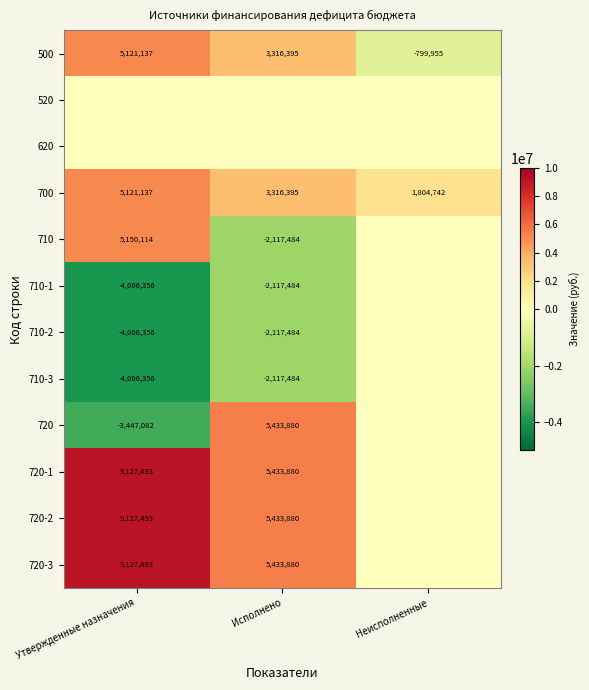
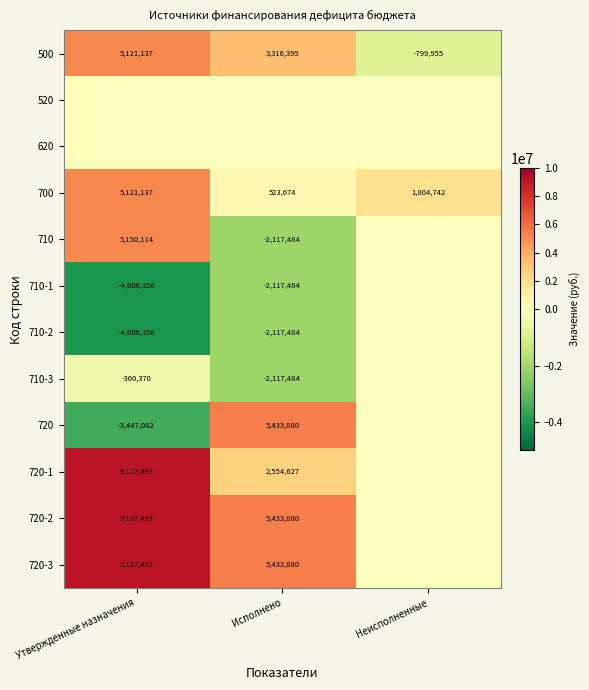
  {
    "500": {
      "Утвержденные назначения": "5,121,137",
      "Исполнено": "3,316,395",
      "Неисполненные": "-799,955"
    },
    "700": {
      "Утвержденные назначения": "5,121,137",
-     "Исполнено": "3,316,395",
+     "Исполнено": "523,674",
      "Неисполненные": "1,804,742"
    },
    "710": {
      "Утвержденные назначения": "5,150,114",
      "Исполнено": "-2,117,484"
    },
    "710-1": {
      "Утвержденные назначения": "-4,006,356",
      "Исполнено": "-2,117,484"
    },
    "710-2": {
      "Утвержденные назначения": "-4,006,356",
      "Исполнено": "-2,117,484"
    },
    "710-3": {
-     "Утвержденные назначения": "-4,006,356",
+     "Утвержденные назначения": "-360,370",
      "Исполнено": "-2,117,484"
    },
    "720": {
      "Утвержденные назначения": "-3,447,082",
      "Исполнено": "5,433,880"
    },
    "720-1": {
      "Утвержденные назначения": "9,127,493",
-     "Исполнено": "5,433,880"
+     "Исполнено": "2,554,627"
    },
    "720-2": {
      "Утвержденные назначения": "9,127,493",
      "Исполнено": "5,433,880"
    },
    "720-3": {
      "Утвержденные назначения": "9,127,493",
      "Исполнено": "5,433,880"
    }
  }
